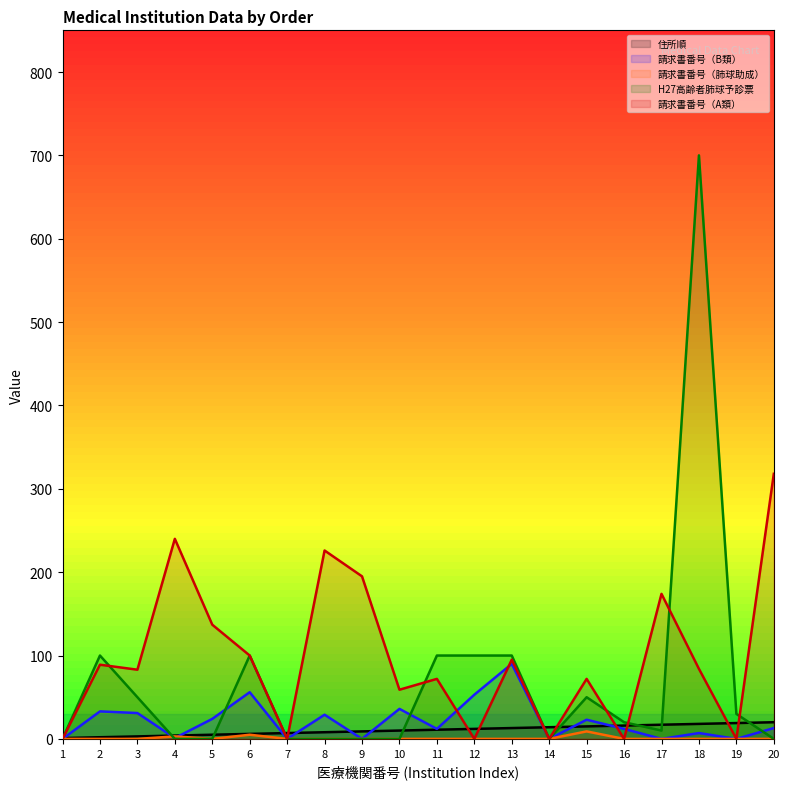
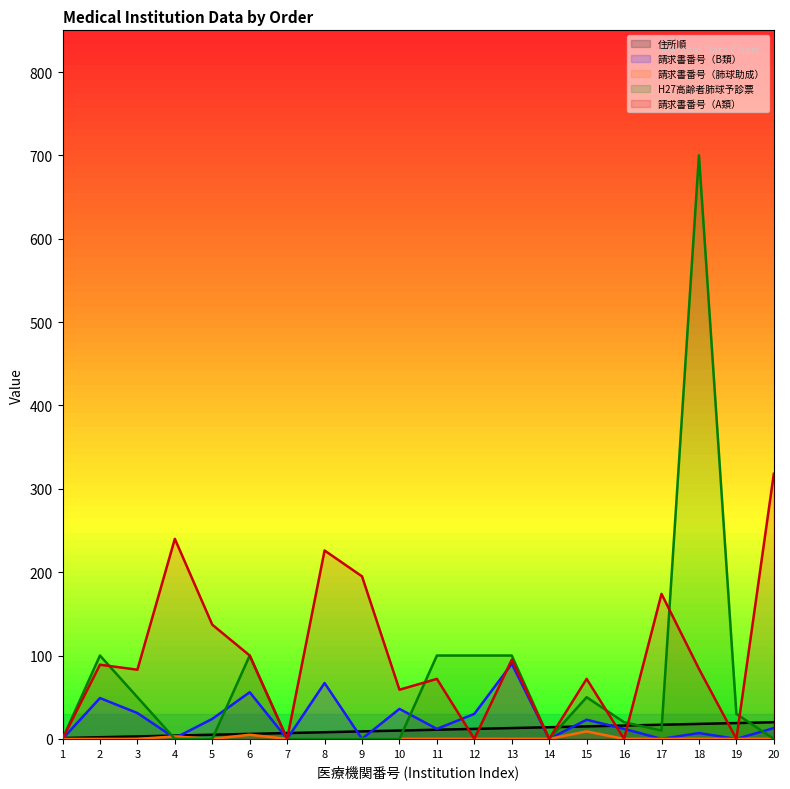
  {
    "請求書番号（B類）": {
-     "2": 30,
+     "2": 50,
      "3": 30,
      "5": 20,
      "6": 60,
-     "8": 30,
+     "8": 70,
      "10": 40,
-     "12": 50,
+     "12": 30,
      "13": 90,
      "15": 20,
      "16": 10,
      "18": 10,
      "20": 10
    }
  }
